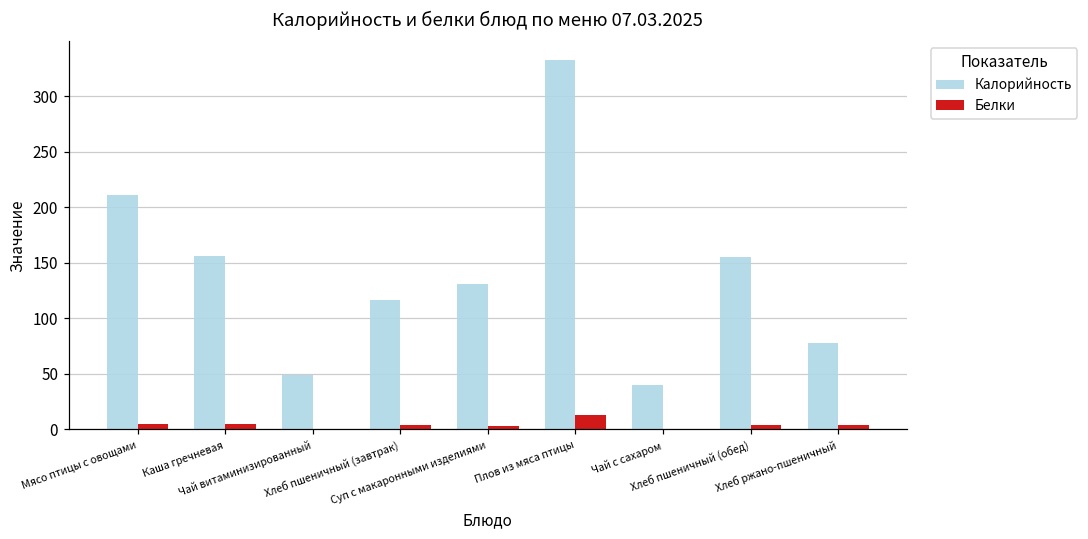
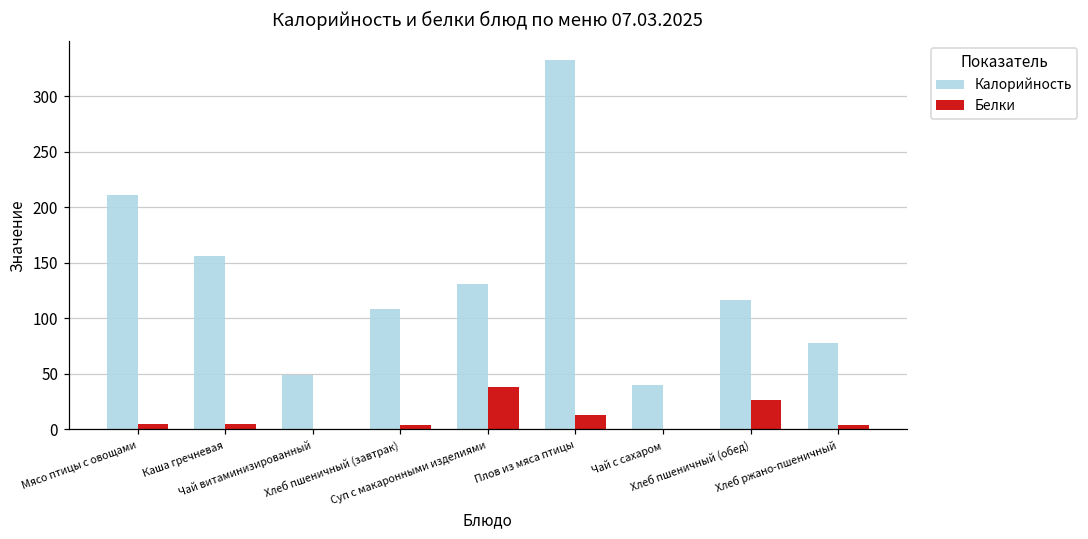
  {
    "Калорийность": {
      "Мясо птицы с овощами": 212,
      "Каша гречневая": 156,
      "Чай витаминизированный": 49,
-     "Хлеб пшеничный (завтрак)": 117,
+     "Хлеб пшеничный (завтрак)": 109,
      "Суп с макаронными изделиями": 131,
      "Плов из мяса птицы": 333,
      "Чай с сахаром": 40,
-     "Хлеб пшеничный (обед)": 155,
+     "Хлеб пшеничный (обед)": 117,
      "Хлеб ржано-пшеничный": 78
    },
    "Белки": {
      "Мясо птицы с овощами": 5,
      "Каша гречневая": 5,
      "Чай витаминизированный": 0,
      "Хлеб пшеничный (завтрак)": 4,
-     "Суп с макаронными изделиями": 3,
+     "Суп с макаронными изделиями": 38,
      "Плов из мяса птицы": 13,
      "Чай с сахаром": 0,
-     "Хлеб пшеничный (обед)": 4,
+     "Хлеб пшеничный (обед)": 27,
      "Хлеб ржано-пшеничный": 4
    }
  }
